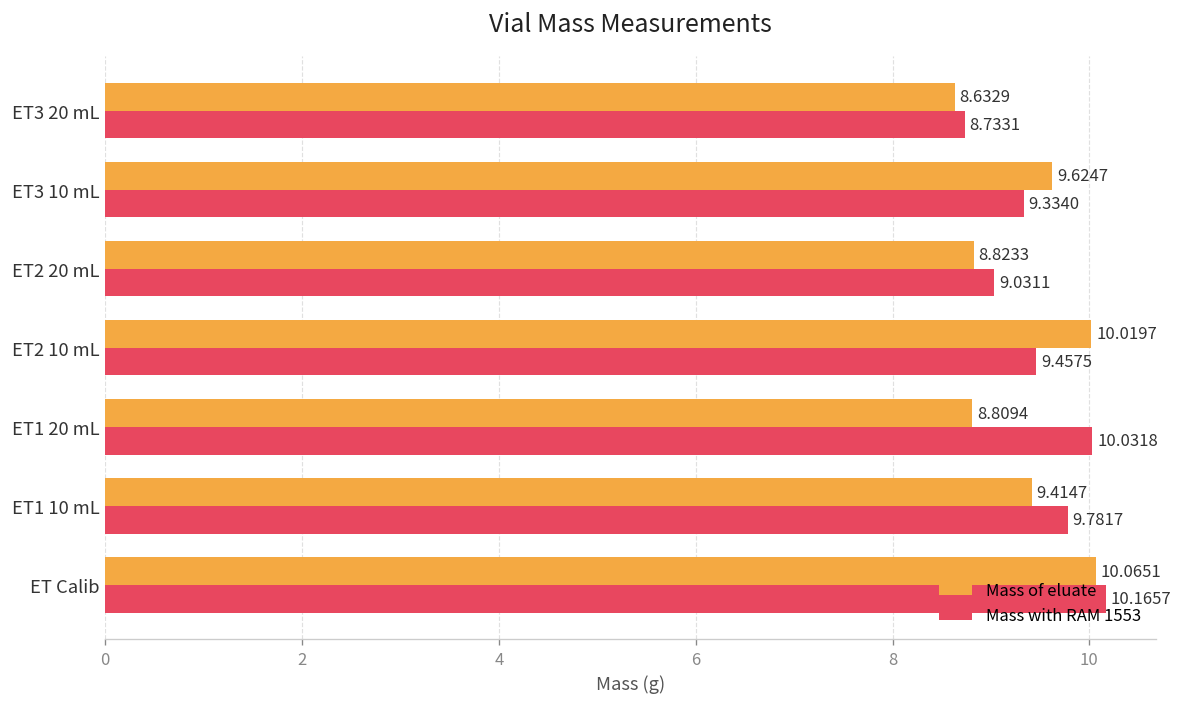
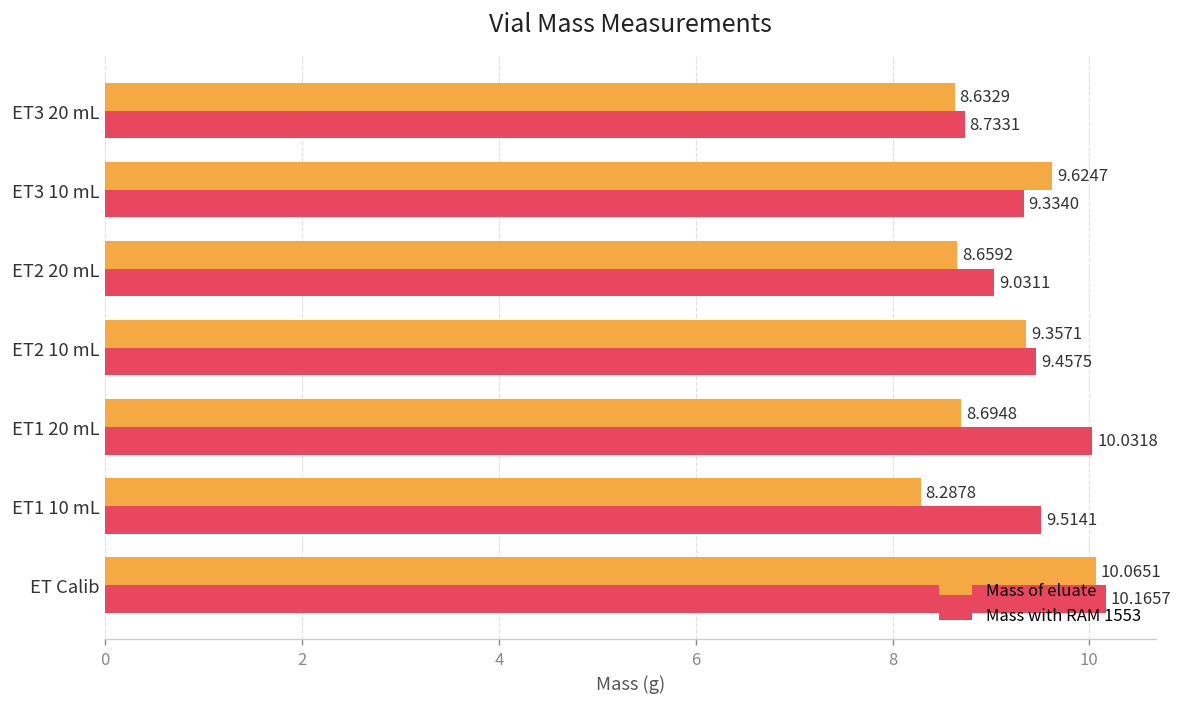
  {
    "Mass of eluate": {
      "ET3 20 mL": 8.6329,
      "ET3 10 mL": 9.6247,
-     "ET2 20 mL": 8.8233,
-     "ET2 10 mL": 10.0197,
-     "ET1 20 mL": 8.8094,
-     "ET1 10 mL": 9.4147,
+     "ET2 20 mL": 8.6592,
+     "ET2 10 mL": 9.3571,
+     "ET1 20 mL": 8.6948,
+     "ET1 10 mL": 8.2878,
      "ET Calib": 10.0651
    },
    "Mass with RAM 1553": {
      "ET3 20 mL": 8.7331,
      "ET3 10 mL": 9.3340,
      "ET2 20 mL": 9.0311,
      "ET2 10 mL": 9.4575,
      "ET1 20 mL": 10.0318,
-     "ET1 10 mL": 9.7817,
+     "ET1 10 mL": 9.5141,
      "ET Calib": 10.1657
    }
  }
